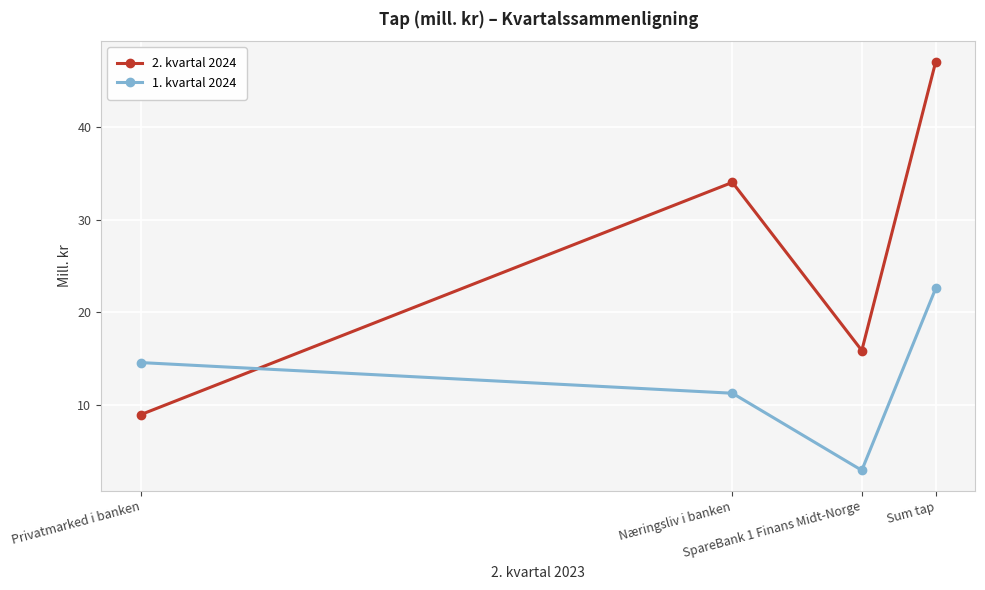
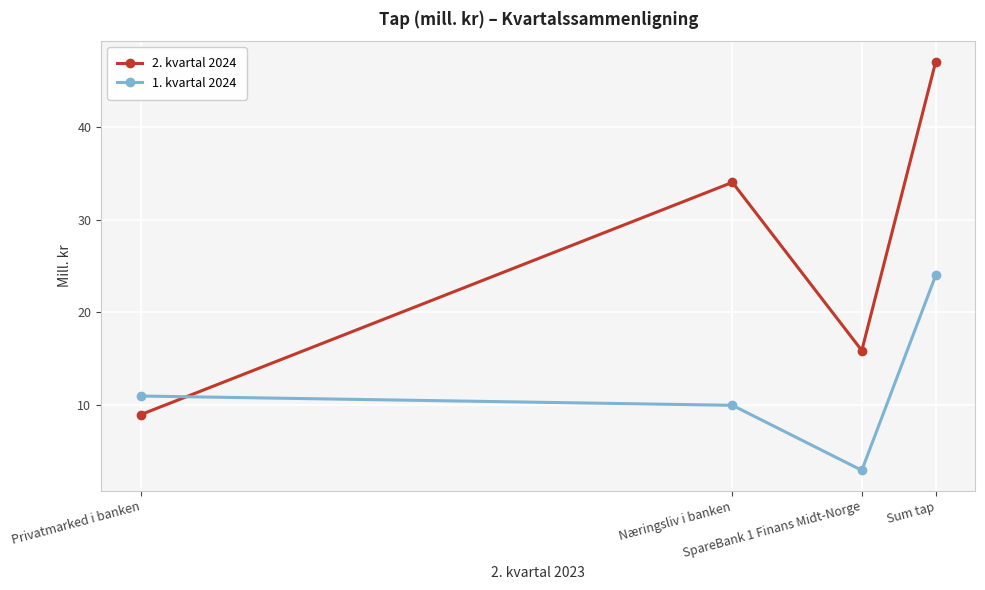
  {
    "2. kvartal 2024": {
      "Privatmarked i banken": 9,
      "Næringsliv i banken": 34,
      "SpareBank 1 Finans Midt-Norge": 16,
      "Sum tap": 47
    },
    "1. kvartal 2024": {
-     "Privatmarked i banken": 15,
-     "Næringsliv i banken": 11,
+     "Privatmarked i banken": 11,
+     "Næringsliv i banken": 10,
      "SpareBank 1 Finans Midt-Norge": 3,
-     "Sum tap": 23
+     "Sum tap": 24
    }
  }
